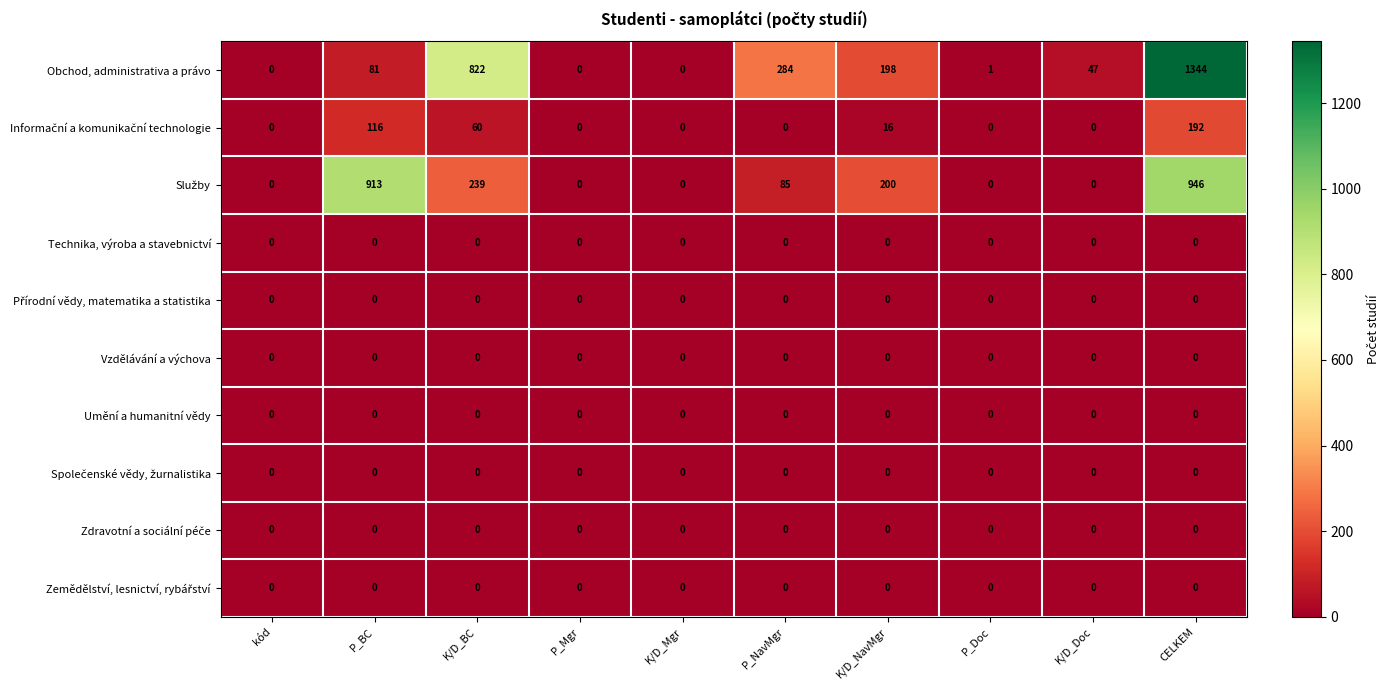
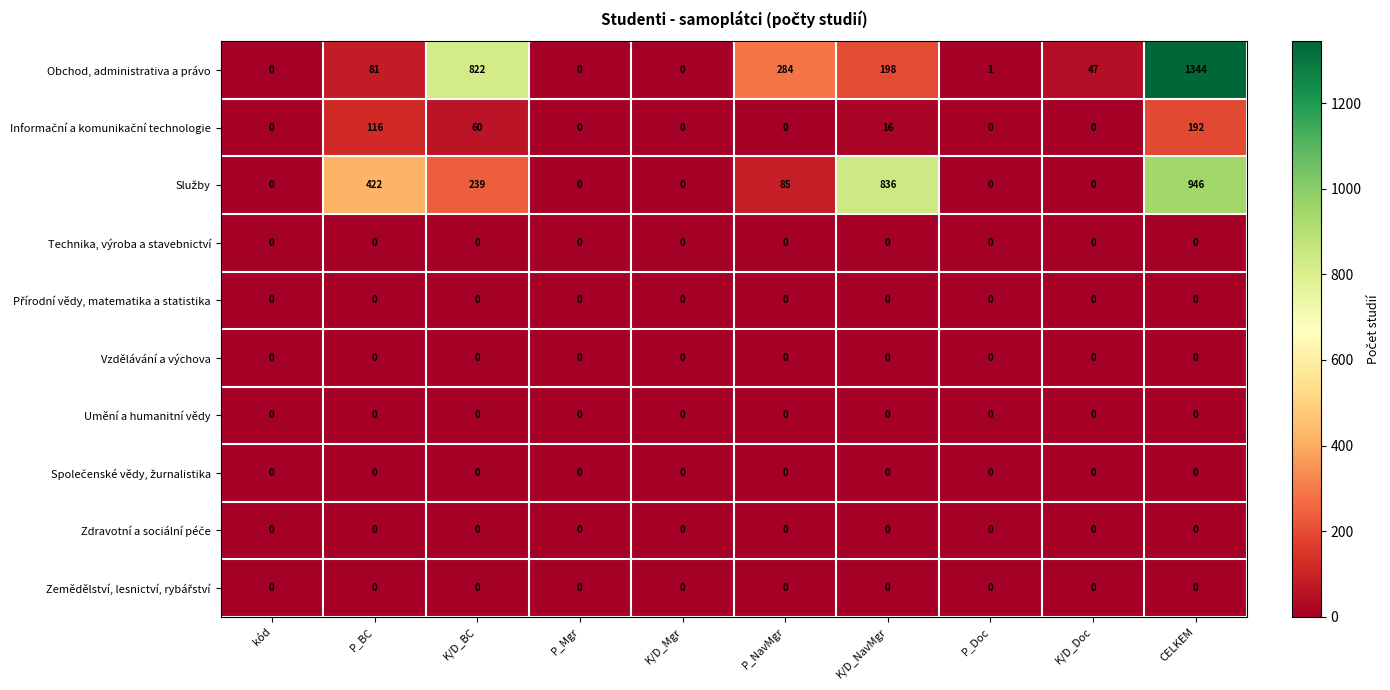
  {
    "Obchod, administrativa a právo": {
      "kód": 0,
      "P_BC": 81,
      "K/D_BC": 822,
      "P_Mgr": 0,
      "K/D_Mgr": 0,
      "P_NavMgr": 284,
      "K/D_NavMgr": 198,
      "P_Doc": 1,
      "K/D_Doc": 47,
      "CELKEM": 1344
    },
    "Informační a komunikační technologie": {
      "kód": 0,
      "P_BC": 116,
      "K/D_BC": 60,
      "P_Mgr": 0,
      "K/D_Mgr": 0,
      "P_NavMgr": 0,
      "K/D_NavMgr": 16,
      "P_Doc": 0,
      "K/D_Doc": 0,
      "CELKEM": 192
    },
    "Služby": {
      "kód": 0,
-     "P_BC": 913,
+     "P_BC": 422,
      "K/D_BC": 239,
      "P_Mgr": 0,
      "K/D_Mgr": 0,
      "P_NavMgr": 85,
-     "K/D_NavMgr": 200,
+     "K/D_NavMgr": 836,
      "P_Doc": 0,
      "K/D_Doc": 0,
      "CELKEM": 946
    },
    "Technika, výroba a stavebnictví": {
      "kód": 0,
      "P_BC": 0,
      "K/D_BC": 0,
      "P_Mgr": 0,
      "K/D_Mgr": 0,
      "P_NavMgr": 0,
      "K/D_NavMgr": 0,
      "P_Doc": 0,
      "K/D_Doc": 0,
      "CELKEM": 0
    },
    "Přírodní vědy, matematika a statistika": {
      "kód": 0,
      "P_BC": 0,
      "K/D_BC": 0,
      "P_Mgr": 0,
      "K/D_Mgr": 0,
      "P_NavMgr": 0,
      "K/D_NavMgr": 0,
      "P_Doc": 0,
      "K/D_Doc": 0,
      "CELKEM": 0
    },
    "Vzdělávání a výchova": {
      "kód": 0,
      "P_BC": 0,
      "K/D_BC": 0,
      "P_Mgr": 0,
      "K/D_Mgr": 0,
      "P_NavMgr": 0,
      "K/D_NavMgr": 0,
      "P_Doc": 0,
      "K/D_Doc": 0,
      "CELKEM": 0
    },
    "Umění a humanitní vědy": {
      "kód": 0,
      "P_BC": 0,
      "K/D_BC": 0,
      "P_Mgr": 0,
      "K/D_Mgr": 0,
      "P_NavMgr": 0,
      "K/D_NavMgr": 0,
      "P_Doc": 0,
      "K/D_Doc": 0,
      "CELKEM": 0
    },
    "Společenské vědy, žurnalistika": {
      "kód": 0,
      "P_BC": 0,
      "K/D_BC": 0,
      "P_Mgr": 0,
      "K/D_Mgr": 0,
      "P_NavMgr": 0,
      "K/D_NavMgr": 0,
      "P_Doc": 0,
      "K/D_Doc": 0,
      "CELKEM": 0
    },
    "Zdravotní a sociální péče": {
      "kód": 0,
      "P_BC": 0,
      "K/D_BC": 0,
      "P_Mgr": 0,
      "K/D_Mgr": 0,
      "P_NavMgr": 0,
      "K/D_NavMgr": 0,
      "P_Doc": 0,
      "K/D_Doc": 0,
      "CELKEM": 0
    },
    "Zemědělství, lesnictví, rybářství": {
      "kód": 0,
      "P_BC": 0,
      "K/D_BC": 0,
      "P_Mgr": 0,
      "K/D_Mgr": 0,
      "P_NavMgr": 0,
      "K/D_NavMgr": 0,
      "P_Doc": 0,
      "K/D_Doc": 0,
      "CELKEM": 0
    }
  }
